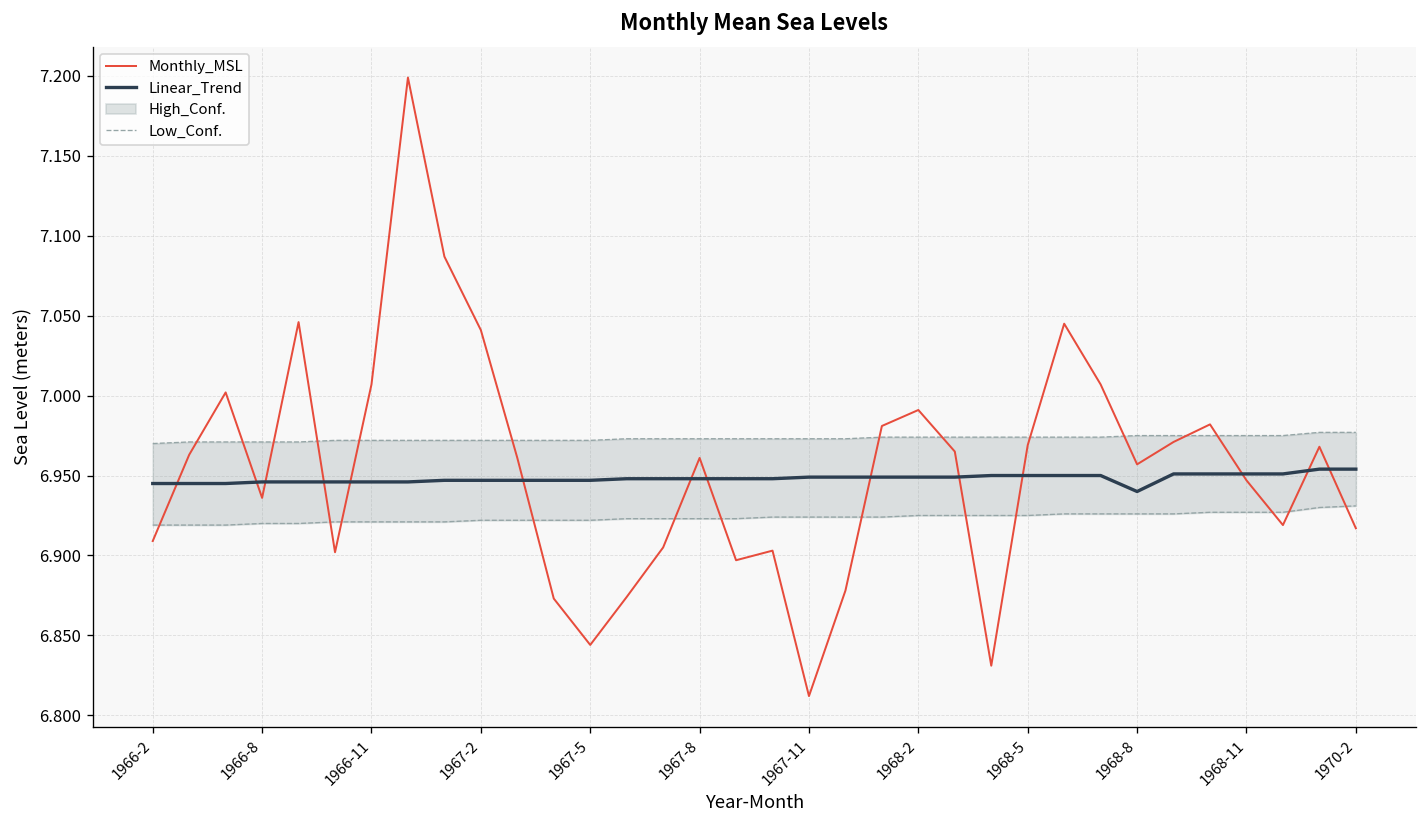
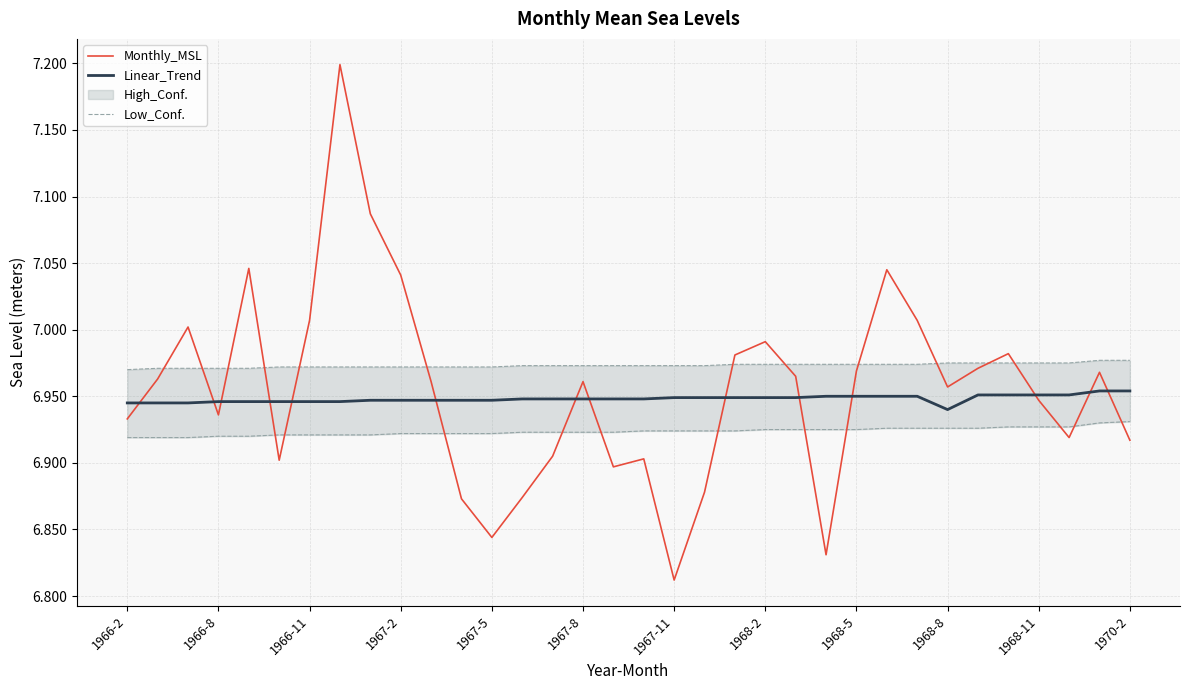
  {
    "Monthly_MSL": {
-     "1966-2": 6.909,
+     "1966-2": 6.933,
      "1966-8": 6.936,
      "1966-11": 7.007,
      "1967-2": 7.041,
      "1967-5": 6.844,
      "1967-8": 6.961,
      "1967-11": 6.812,
      "1968-2": 6.991,
      "1968-5": 6.969,
      "1968-8": 6.957,
      "1968-11": 6.947,
      "1970-2": 6.917
    },
    "Linear_Trend": {
      "1966-2": 6.945,
      "1966-8": 6.946,
      "1966-11": 6.946,
      "1967-2": 6.947,
      "1967-5": 6.947,
      "1967-8": 6.948,
      "1967-11": 6.949,
      "1968-2": 6.949,
      "1968-5": 6.950,
      "1968-8": 6.940,
      "1968-11": 6.951,
      "1970-2": 6.954
    }
  }
